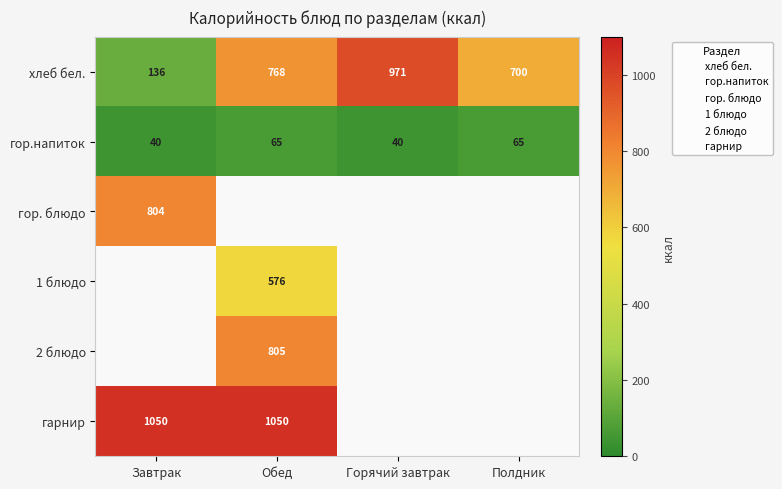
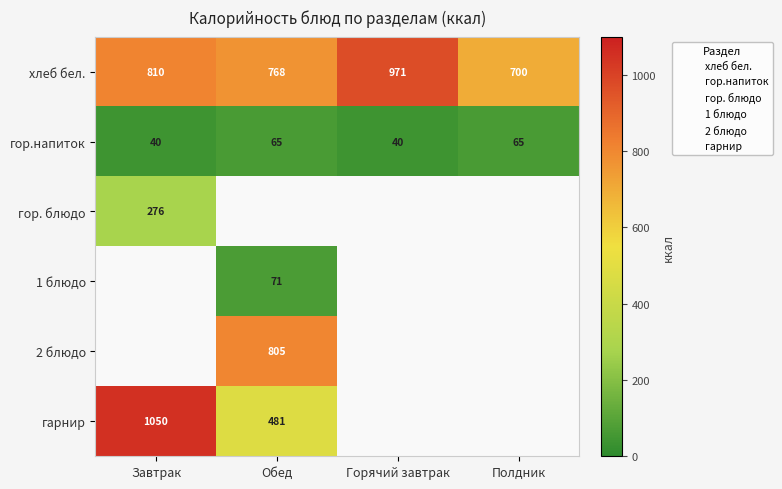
  {
    "хлеб бел.": {
-     "Завтрак": 136
+     "Завтрак": 810
    },
    "гор. блюдо": {
-     "Завтрак": 804
+     "Завтрак": 276
    },
    "1 блюдо": {
-     "Обед": 576
+     "Обед": 71
    },
    "гарнир": {
-     "Обед": 1050
+     "Обед": 481
    }
  }
